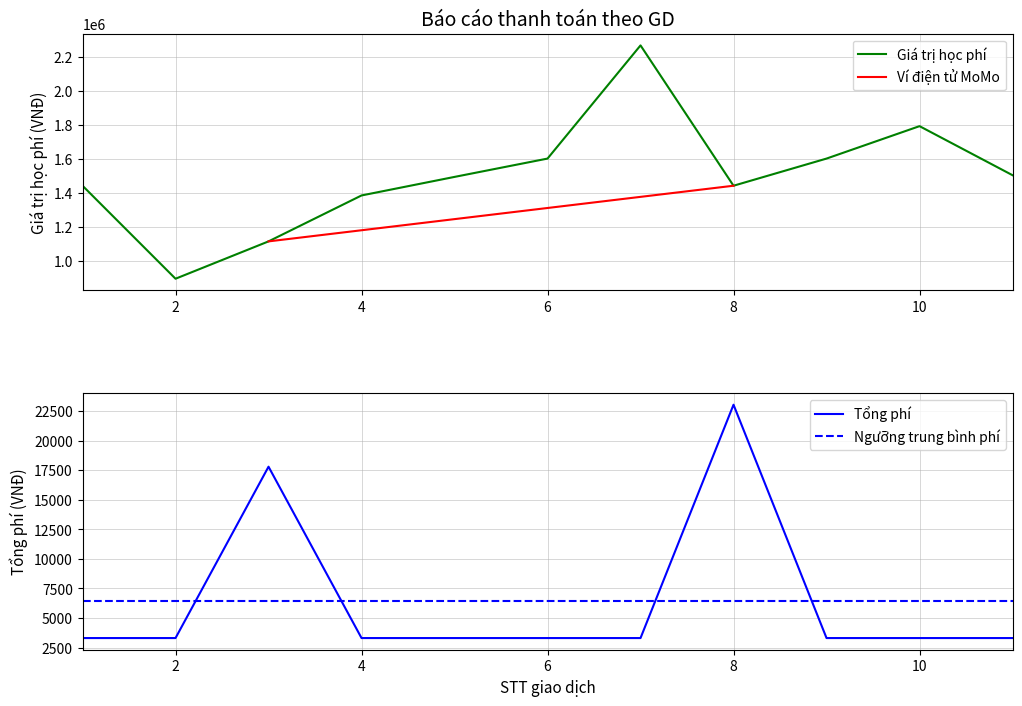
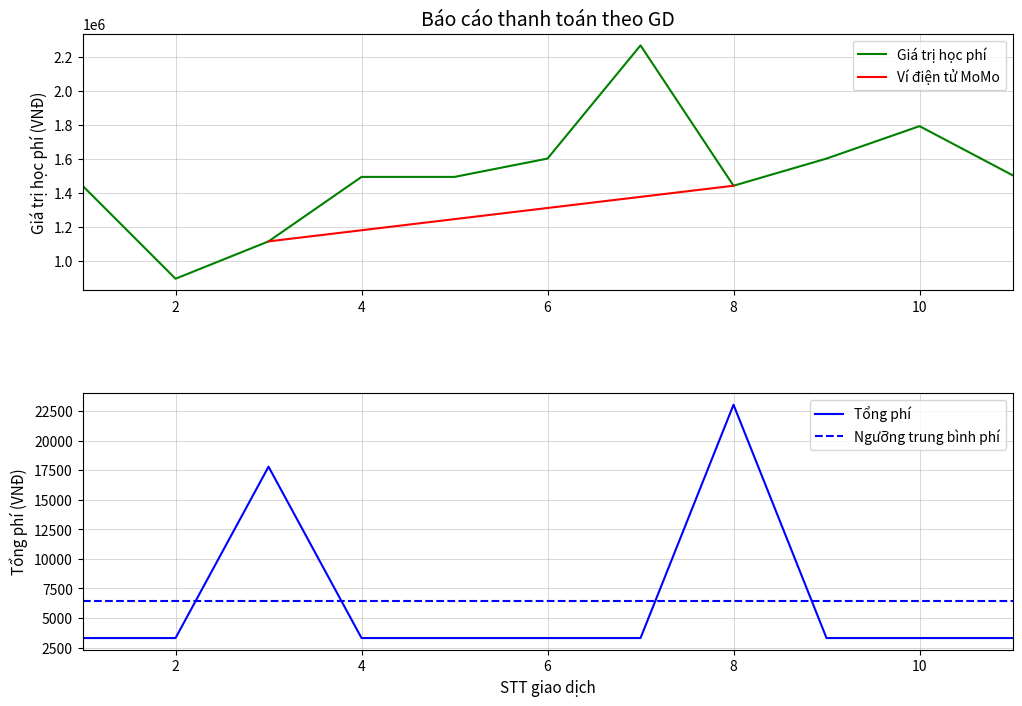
  {
    "Báo cáo thanh toán theo GD": {
      "Giá trị học phí": {
        "2": 890000,
-       "4": 1380000,
+       "4": 1490000,
        "6": 1600000,
        "10": 1790000
      }
    }
  }
